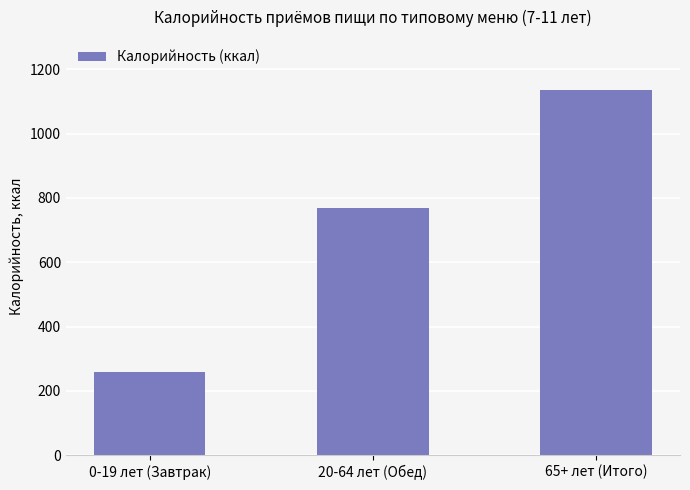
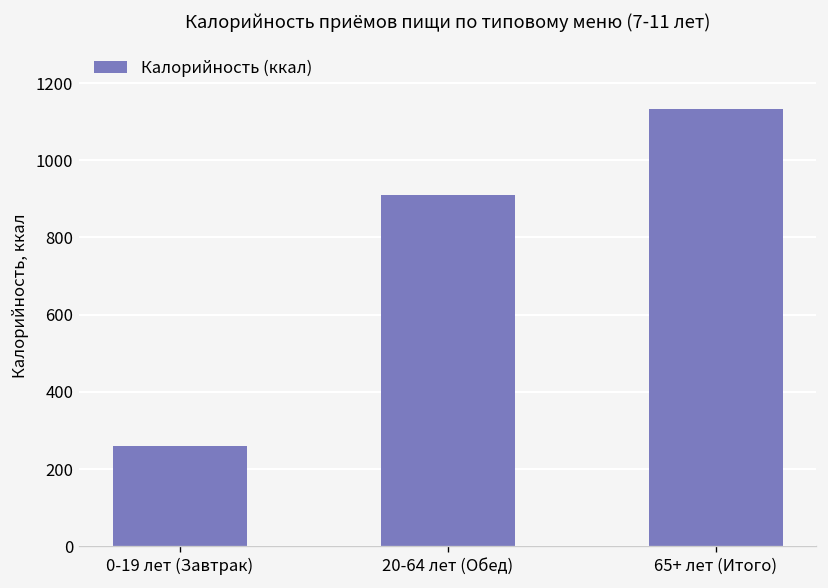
  {
    "0-19 лет (Завтрак)": 260,
-   "20-64 лет (Обед)": 770,
+   "20-64 лет (Обед)": 910,
    "65+ лет (Итого)": 1130
  }
